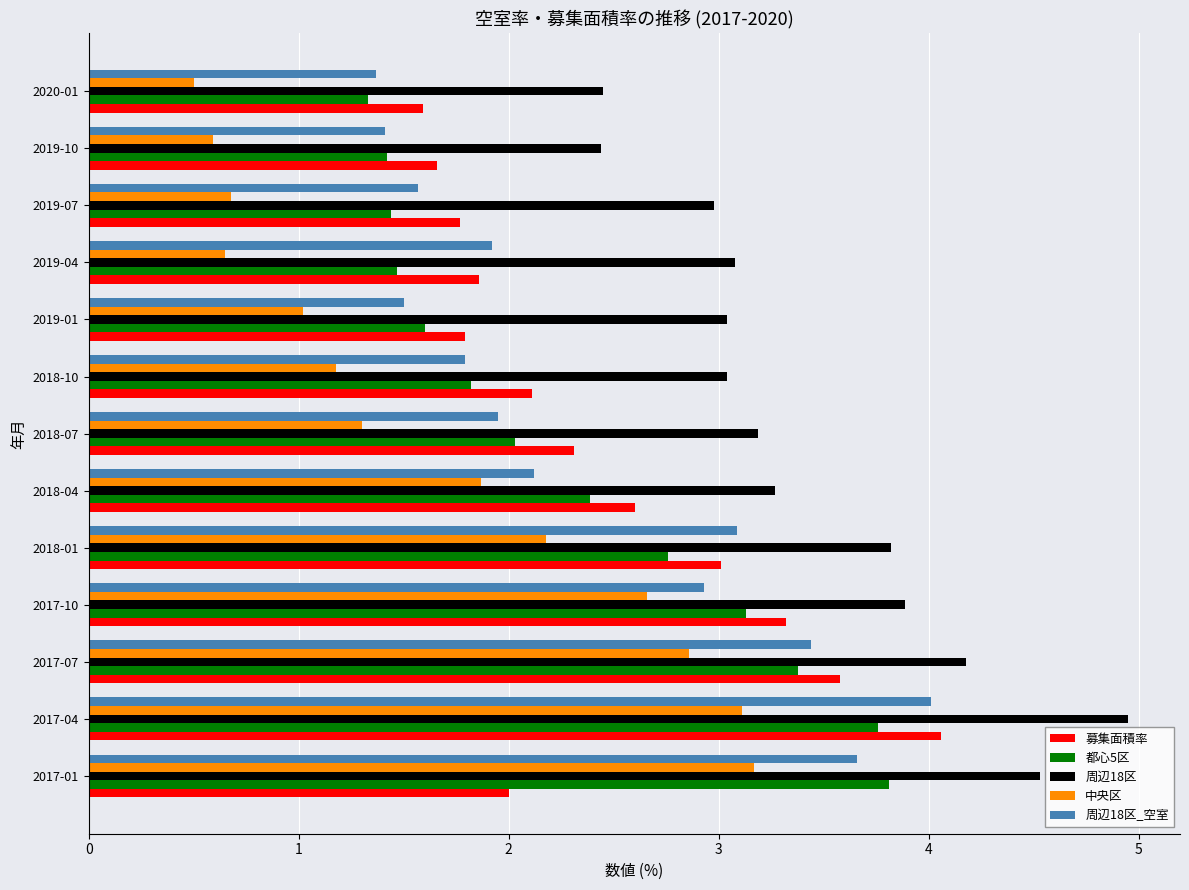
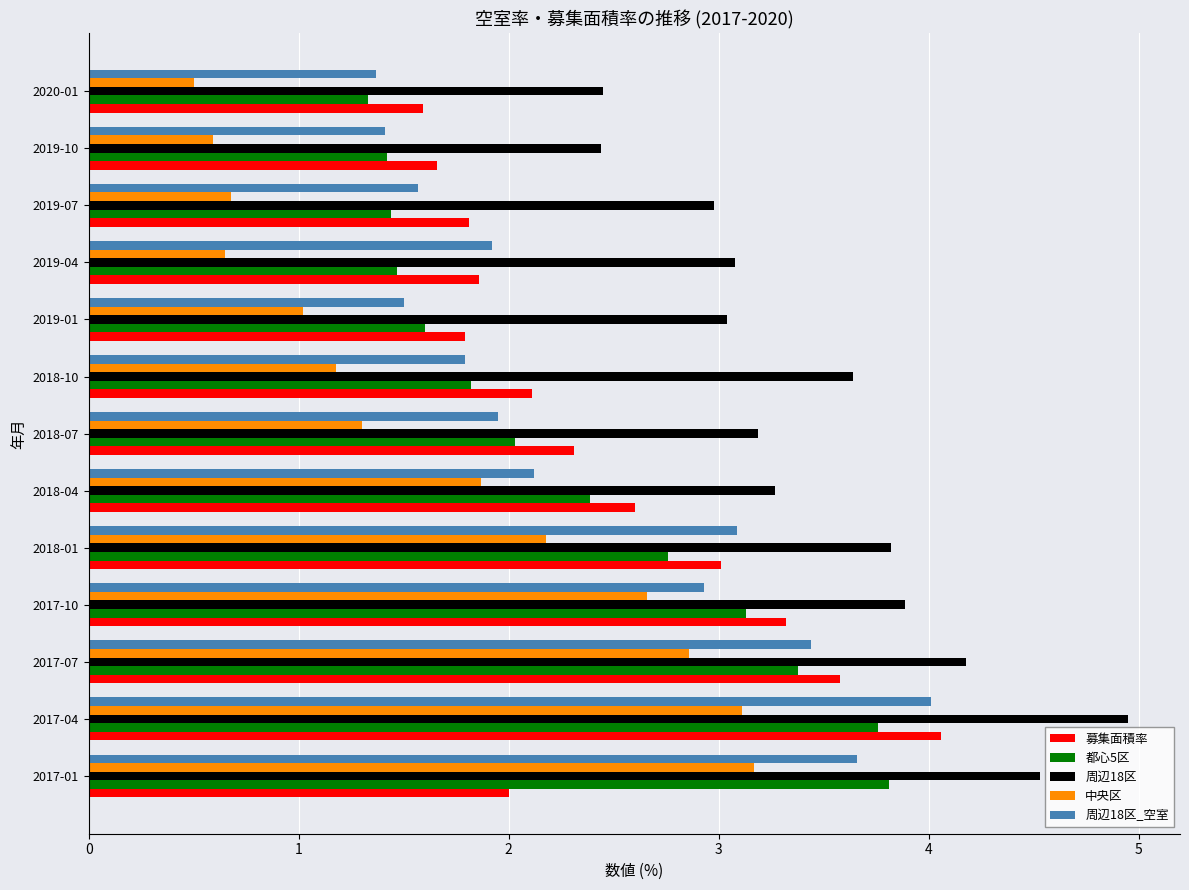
  {
    "募集面積率": {
      "2020-01": 1.59,
      "2019-10": 1.66,
-     "2019-07": 1.77,
+     "2019-07": 1.81,
      "2019-04": 1.86,
      "2019-01": 1.79,
      "2018-10": 2.11,
      "2018-07": 2.31,
      "2018-04": 2.60,
      "2018-01": 3.01,
      "2017-10": 3.32,
      "2017-07": 3.58,
      "2017-04": 4.06,
      "2017-01": 2.00
    },
    "都心5区": {
      "2020-01": 1.33,
      "2019-10": 1.42,
      "2019-07": 1.44,
      "2019-04": 1.47,
      "2019-01": 1.60,
      "2018-10": 1.82,
      "2018-07": 2.03,
      "2018-04": 2.39,
      "2018-01": 2.76,
      "2017-10": 3.13,
      "2017-07": 3.38,
      "2017-04": 3.76,
      "2017-01": 3.81
    },
    "周辺18区": {
      "2020-01": 2.45,
      "2019-10": 2.44,
      "2019-07": 2.98,
      "2019-04": 3.08,
      "2019-01": 3.04,
-     "2018-10": 3.04,
+     "2018-10": 3.64,
      "2018-07": 3.19,
      "2018-04": 3.27,
      "2018-01": 3.82,
      "2017-10": 3.89,
      "2017-07": 4.18,
      "2017-04": 4.95,
      "2017-01": 4.53
    },
    "中央区": {
      "2020-01": 0.50,
      "2019-10": 0.59,
      "2019-07": 0.68,
      "2019-04": 0.65,
      "2019-01": 1.02,
      "2018-10": 1.18,
      "2018-07": 1.30,
      "2018-04": 1.87,
      "2018-01": 2.18,
      "2017-10": 2.66,
      "2017-07": 2.86,
      "2017-04": 3.11,
      "2017-01": 3.17
    },
    "周辺18区_空室": {
      "2020-01": 1.37,
      "2019-10": 1.41,
      "2019-07": 1.57,
      "2019-04": 1.92,
      "2019-01": 1.50,
      "2018-10": 1.79,
      "2018-07": 1.95,
      "2018-04": 2.12,
      "2018-01": 3.09,
      "2017-10": 2.93,
      "2017-07": 3.44,
      "2017-04": 4.01,
      "2017-01": 3.66
    }
  }
